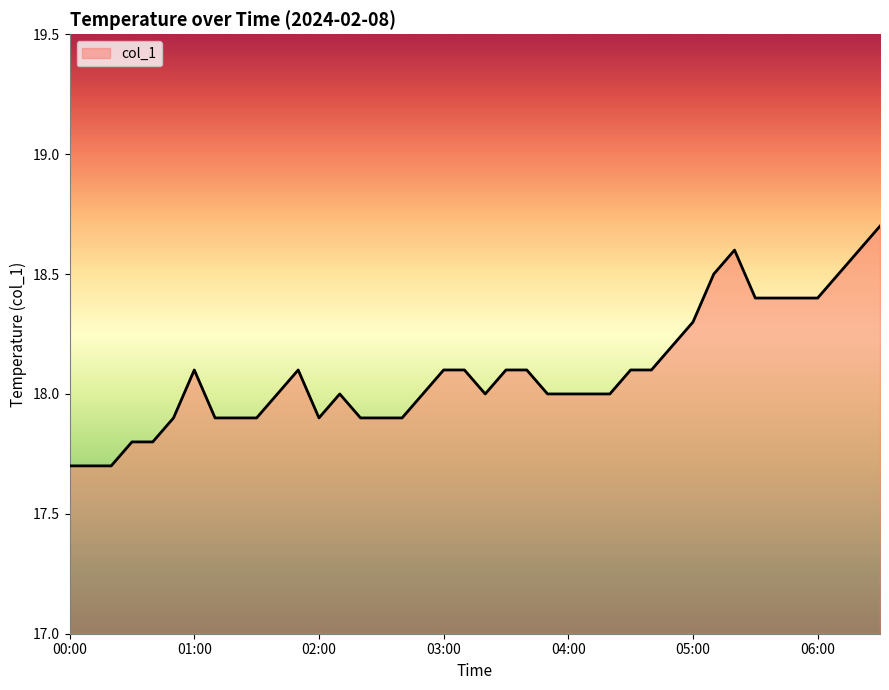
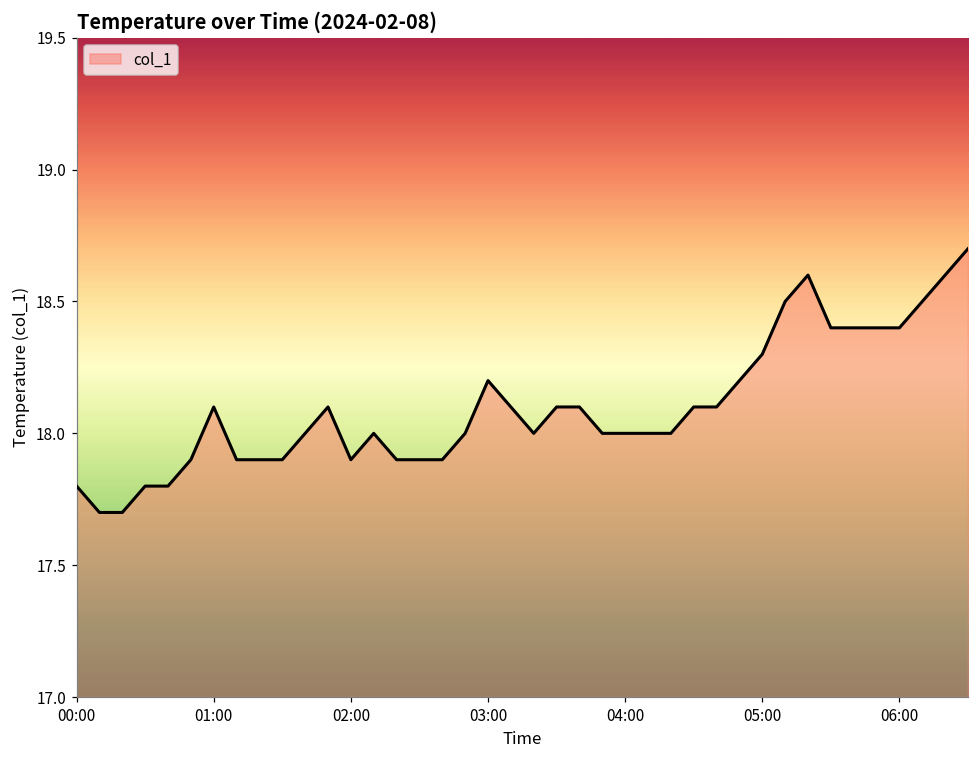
  {
-   "00:00": 17.7,
+   "00:00": 17.8,
    "01:00": 18.1,
    "02:00": 17.9,
-   "03:00": 18.1,
+   "03:00": 18.2,
    "04:00": 18.0,
    "05:00": 18.3,
    "06:00": 18.4
  }
